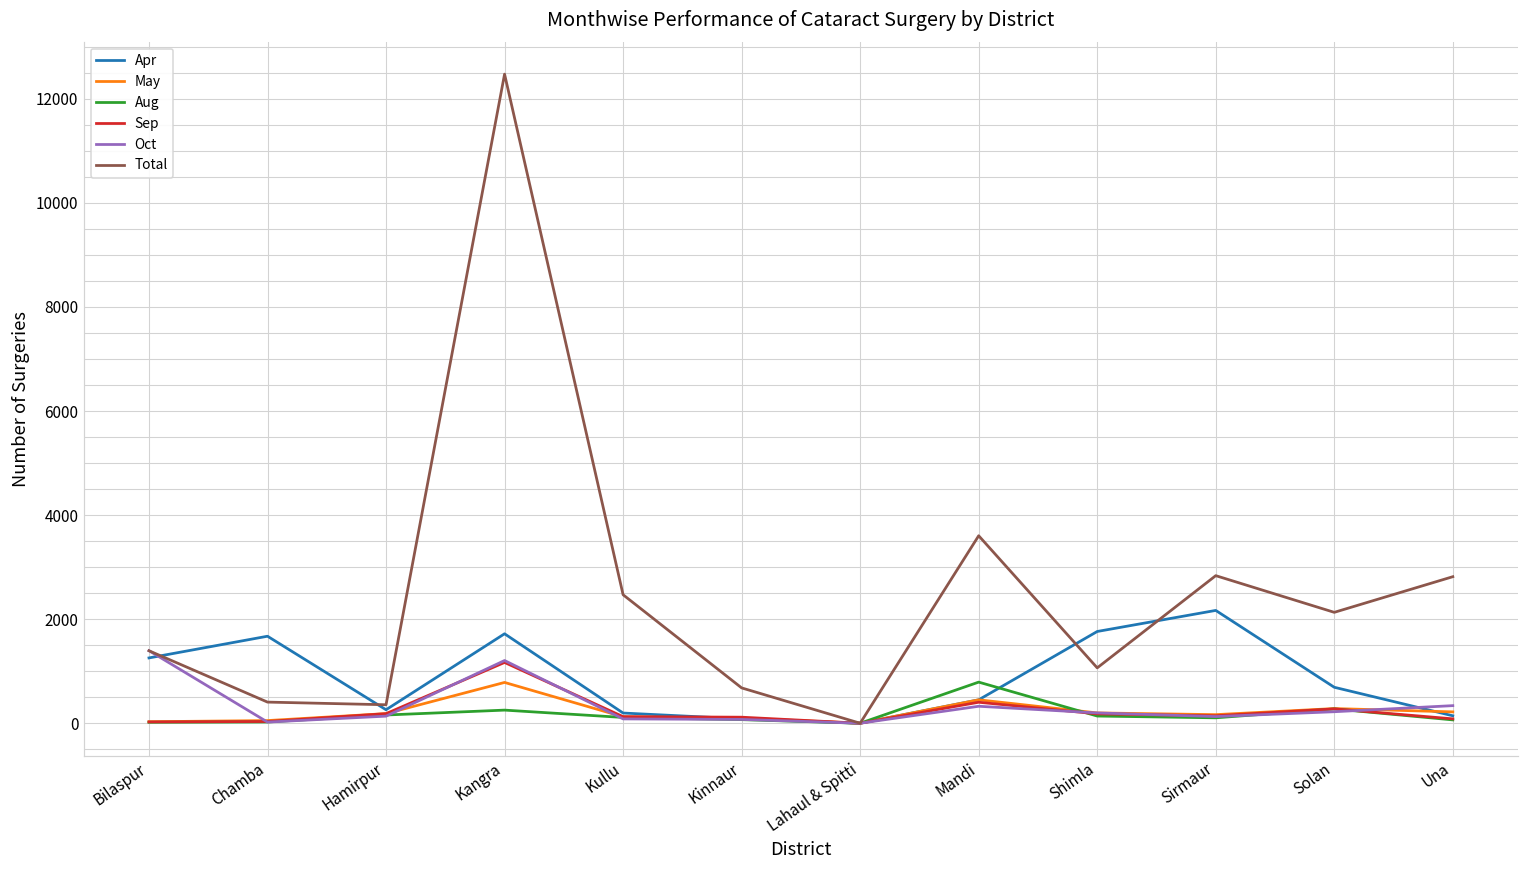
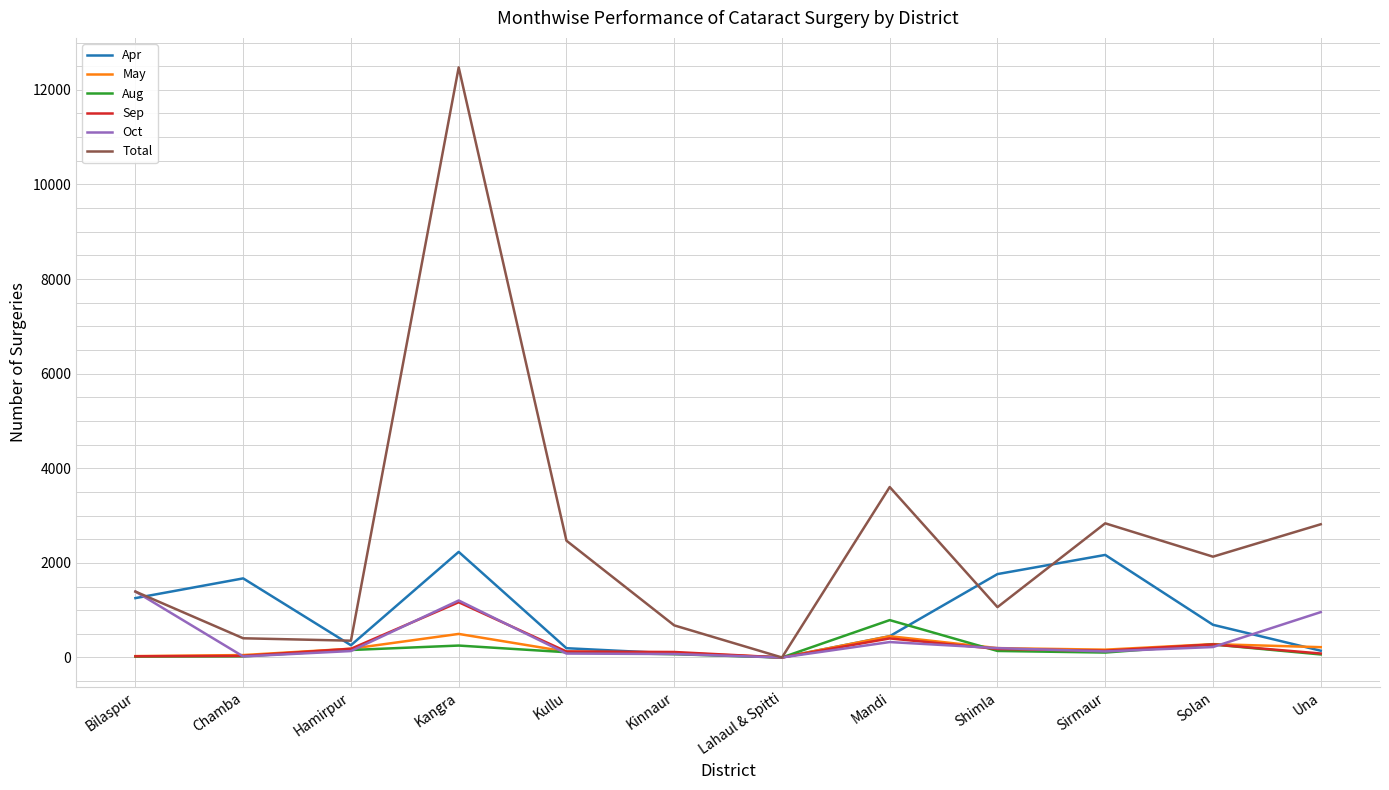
  {
    "Apr": {
      "Bilaspur": 1300,
      "Chamba": 1700,
      "Hamirpur": 300,
-     "Kangra": 1700,
+     "Kangra": 2200,
      "Kullu": 200,
      "Shimla": 1800,
      "Sirmaur": 2200,
      "Solan": 700,
      "Una": 100
    },
    "May": {
-     "Kangra": 800,
+     "Kangra": 500,
      "Una": 200
    },
    "Aug": {
      "Kangra": 300,
      "Mandi": 800
    },
    "Oct": {
      "Mandi": 300,
-     "Una": 300
+     "Una": 1000
    },
    "Total": {
      "Chamba": 400,
      "Hamirpur": 400,
      "Kangra": 12500,
      "Kullu": 2500,
      "Kinnaur": 700,
      "Mandi": 3600,
      "Shimla": 1100,
      "Sirmaur": 2800,
      "Solan": 2100,
      "Una": 2800
    }
  }
